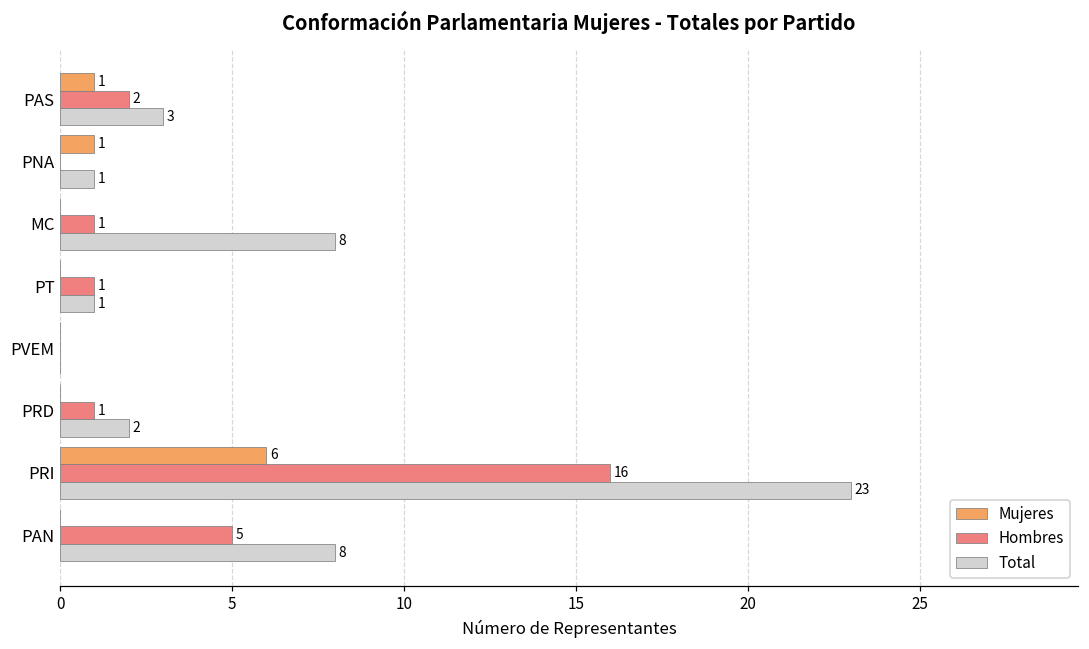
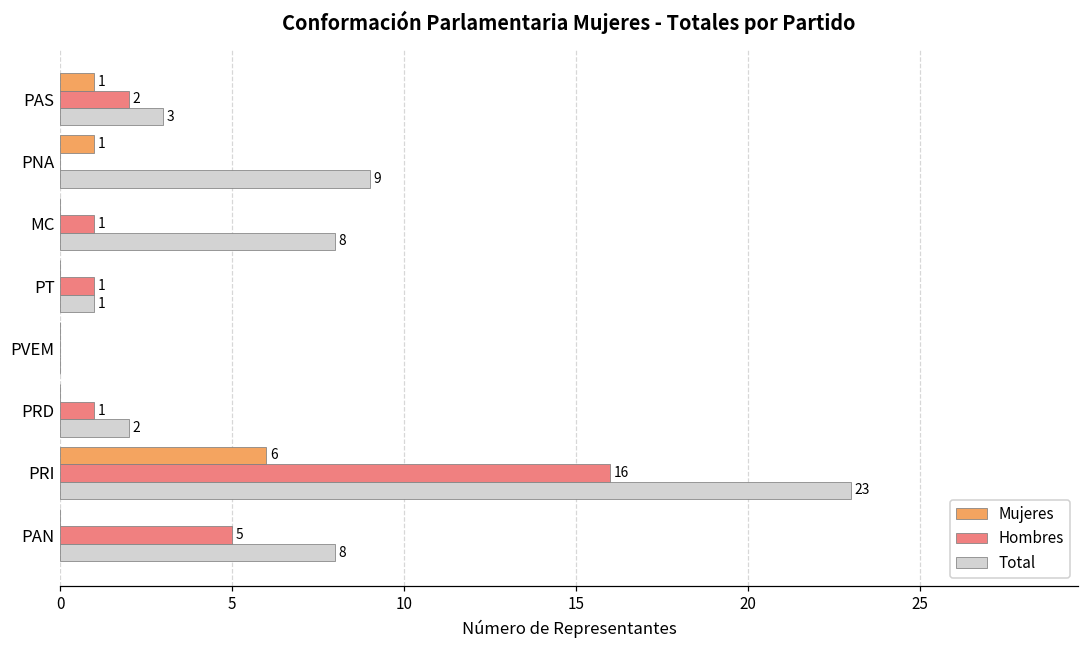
  {
    "Total": {
      "PAS": 3,
-     "PNA": 1,
+     "PNA": 9,
      "MC": 8,
      "PT": 1,
      "PRD": 2,
      "PRI": 23,
      "PAN": 8
    }
  }
